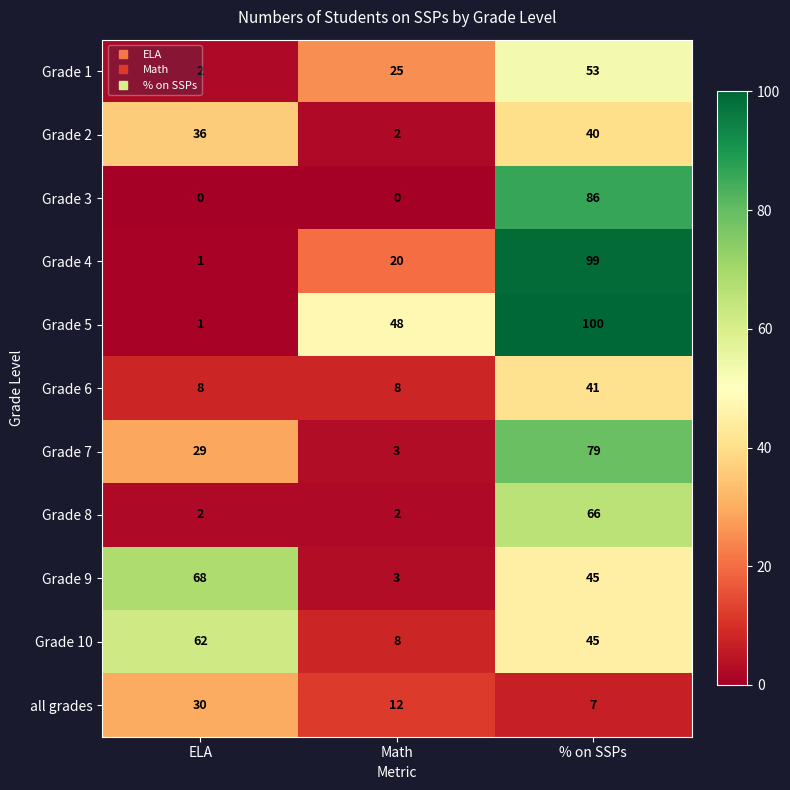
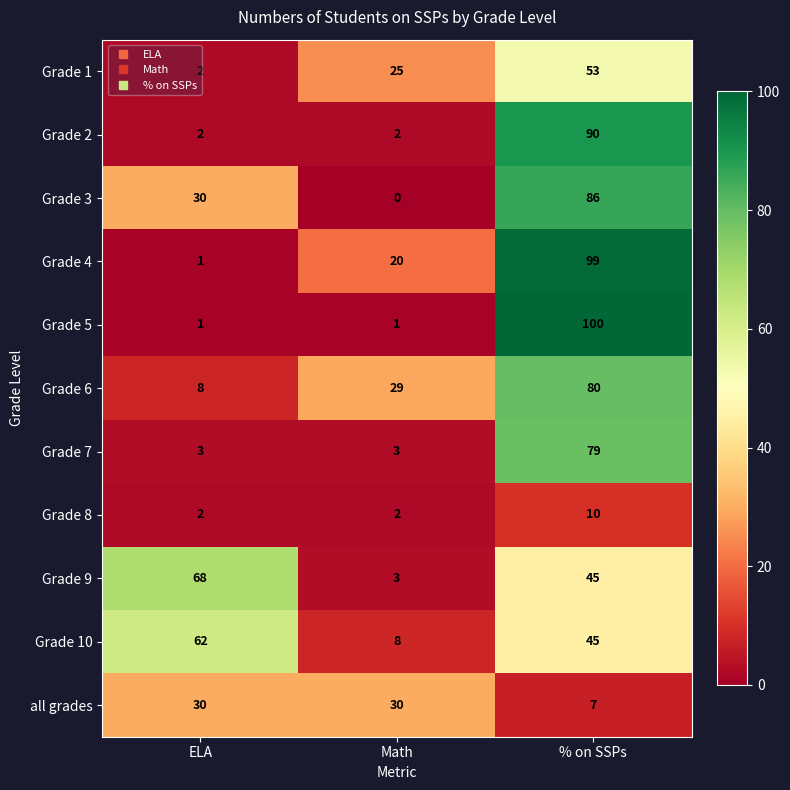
  {
    "Grade 1": {
      "Math": 25,
      "% on SSPs": 53
    },
    "Grade 2": {
-     "ELA": 36,
+     "ELA": 2,
      "Math": 2,
-     "% on SSPs": 40
+     "% on SSPs": 90
    },
    "Grade 3": {
-     "ELA": 0,
+     "ELA": 30,
      "Math": 0,
      "% on SSPs": 86
    },
    "Grade 4": {
      "ELA": 1,
      "Math": 20,
      "% on SSPs": 99
    },
    "Grade 5": {
      "ELA": 1,
-     "Math": 48,
+     "Math": 1,
      "% on SSPs": 100
    },
    "Grade 6": {
      "ELA": 8,
-     "Math": 8,
-     "% on SSPs": 41
+     "Math": 29,
+     "% on SSPs": 80
    },
    "Grade 7": {
-     "ELA": 29,
+     "ELA": 3,
      "Math": 3,
      "% on SSPs": 79
    },
    "Grade 8": {
      "ELA": 2,
      "Math": 2,
-     "% on SSPs": 66
+     "% on SSPs": 10
    },
    "Grade 9": {
      "ELA": 68,
      "Math": 3,
      "% on SSPs": 45
    },
    "Grade 10": {
      "ELA": 62,
      "Math": 8,
      "% on SSPs": 45
    },
    "all grades": {
      "ELA": 30,
-     "Math": 12,
+     "Math": 30,
      "% on SSPs": 7
    }
  }
